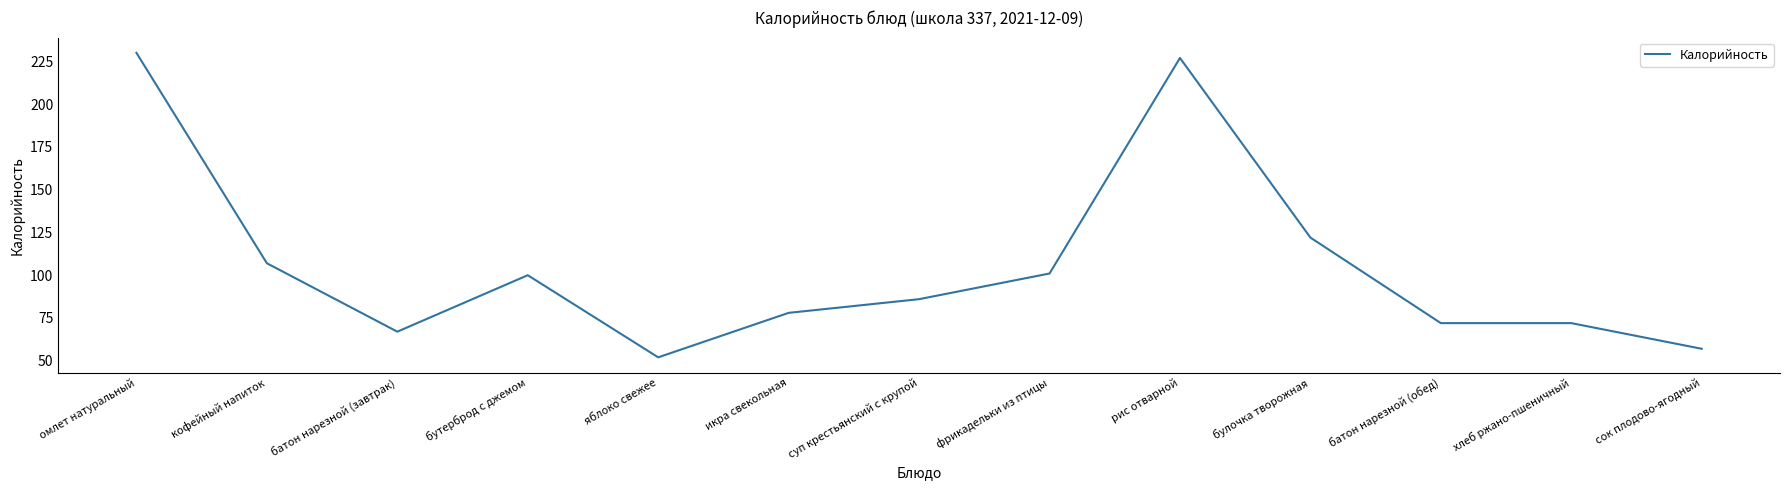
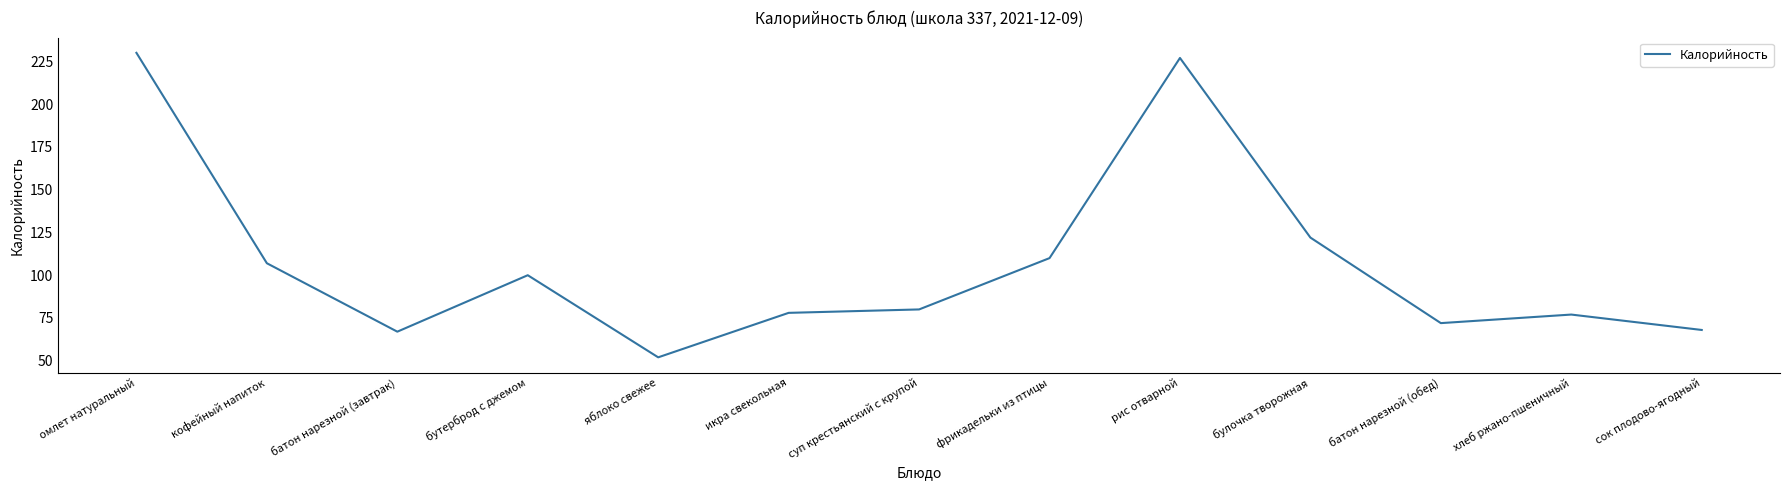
  {
    "омлет натуральный": 230,
    "кофейный напиток": 107,
    "батон нарезной (завтрак)": 67,
    "бутерброд с джемом": 100,
    "яблоко свежее": 52,
    "икра свекольная": 78,
-   "суп крестьянский с крупой": 86,
-   "фрикадельки из птицы": 101,
+   "суп крестьянский с крупой": 80,
+   "фрикадельки из птицы": 110,
    "рис отварной": 227,
    "булочка творожная": 122,
    "батон нарезной (обед)": 72,
-   "хлеб ржано-пшеничный": 72,
-   "сок плодово-ягодный": 57
+   "хлеб ржано-пшеничный": 77,
+   "сок плодово-ягодный": 68
  }
